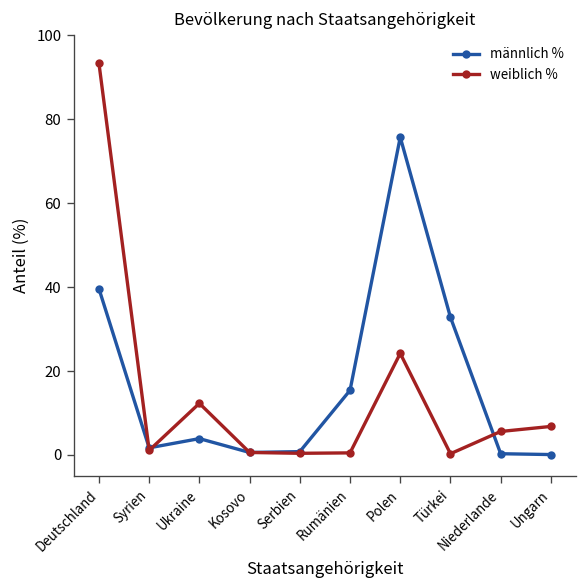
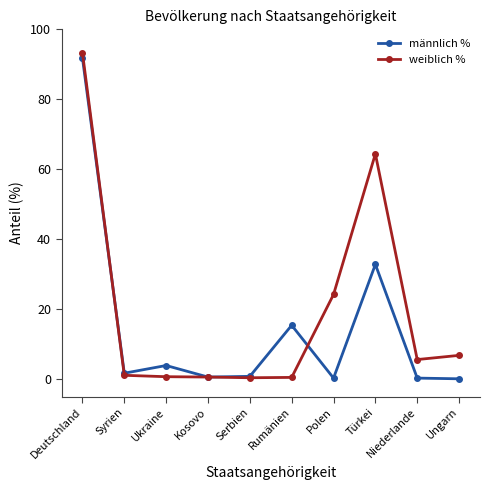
  {
    "männlich %": {
-     "Deutschland": 40,
+     "Deutschland": 92,
      "Ukraine": 4,
      "Rumänien": 15,
-     "Polen": 76,
+     "Polen": 0,
      "Türkei": 33,
      "Niederlande": 0,
      "Ungarn": 0
    },
    "weiblich %": {
      "Deutschland": 93,
-     "Ukraine": 12,
+     "Ukraine": 1,
      "Rumänien": 1,
      "Polen": 24,
-     "Türkei": 0,
+     "Türkei": 64,
      "Niederlande": 6,
      "Ungarn": 7
    }
  }
